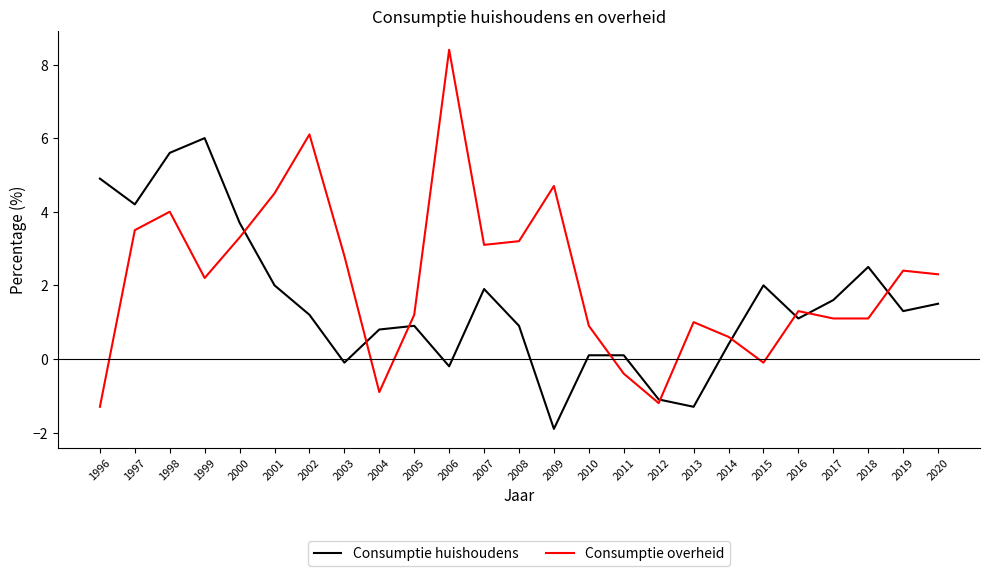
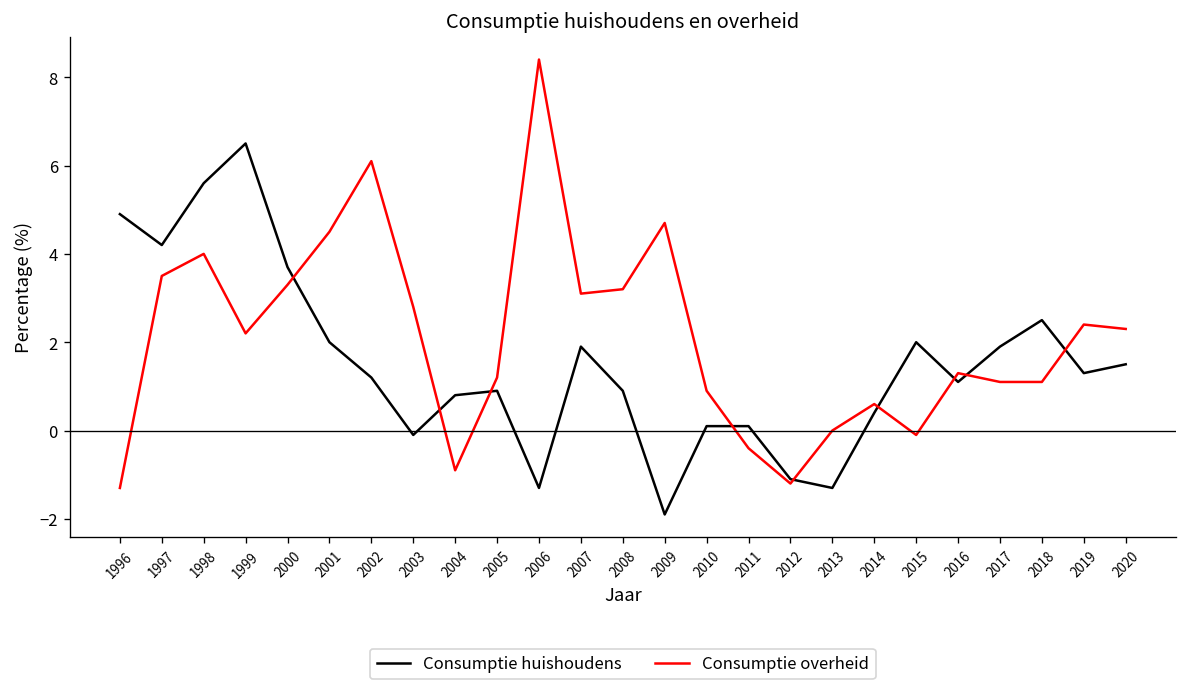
  {
    "Consumptie huishoudens": {
      "1996": 4.9,
      "1997": 4.2,
      "1998": 5.6,
-     "1999": 6.0,
+     "1999": 6.5,
      "2000": 3.7,
      "2001": 2.0,
      "2002": 1.2,
      "2003": -0.1,
      "2004": 0.8,
      "2005": 0.9,
-     "2006": -0.2,
+     "2006": -1.3,
      "2007": 1.9,
      "2008": 0.9,
      "2009": -1.9,
      "2010": 0.1,
      "2011": 0.1,
      "2012": -1.1,
      "2013": -1.3,
      "2014": 0.4,
      "2015": 2.0,
      "2016": 1.1,
-     "2017": 1.6,
+     "2017": 1.9,
      "2018": 2.5,
      "2019": 1.3,
      "2020": 1.5
    },
    "Consumptie overheid": {
      "1996": -1.3,
      "1997": 3.5,
      "1998": 4,
      "1999": 2.2,
      "2000": 3.3,
      "2001": 4.5,
      "2002": 6.1,
      "2003": 2.8,
      "2004": -0.9,
      "2005": 1.2,
      "2006": 8.4,
      "2007": 3.1,
      "2008": 3.2,
      "2009": 4.7,
      "2010": 0.9,
      "2011": -0.4,
      "2012": -1.2,
-     "2013": 1,
+     "2013": 0,
      "2014": 0.6,
      "2015": -0.1,
      "2016": 1.3,
      "2017": 1.1,
      "2018": 1.1,
      "2019": 2.4,
      "2020": 2.3
    }
  }
